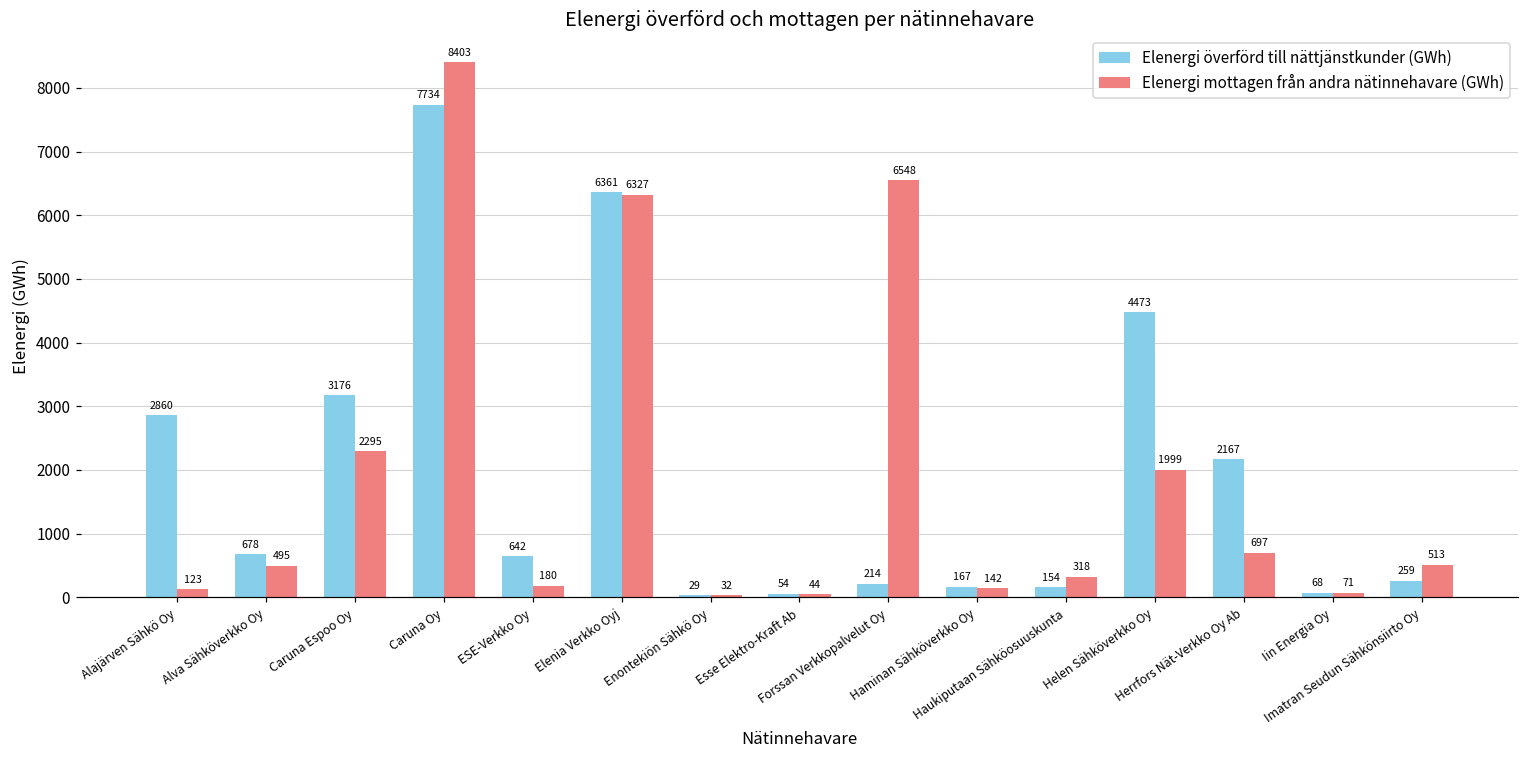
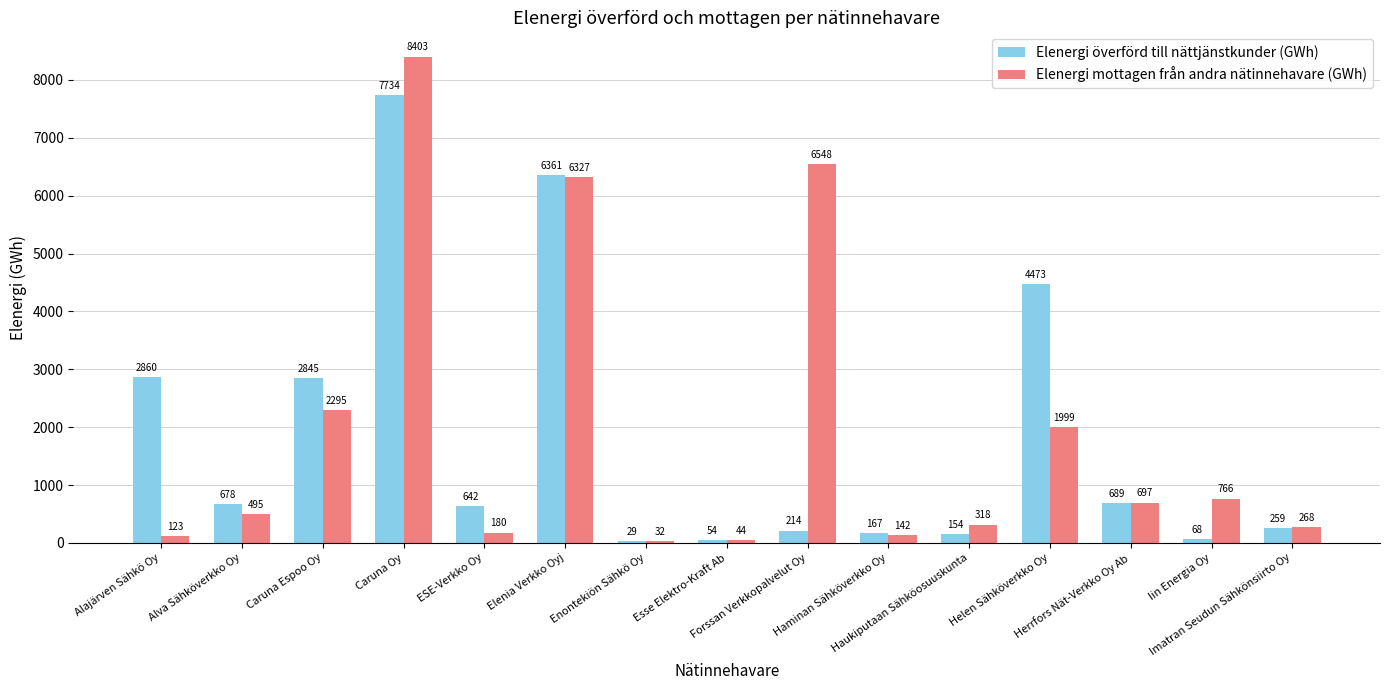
  {
    "Elenergi överförd till nättjänstkunder (GWh)": {
      "Alajärven Sähkö Oy": 2860,
      "Alva Sähköverkko Oy": 678,
-     "Caruna Espoo Oy": 3176,
+     "Caruna Espoo Oy": 2845,
      "Caruna Oy": 7734,
      "ESE-Verkko Oy": 642,
      "Elenia Verkko Oyj": 6361,
      "Enontekiön Sähkö Oy": 29,
      "Esse Elektro-Kraft Ab": 54,
      "Forssan Verkkopalvelut Oy": 214,
      "Haminan Sähköverkko Oy": 167,
      "Haukiputaan Sähköosuuskunta": 154,
      "Helen Sähköverkko Oy": 4473,
-     "Herrfors Nät-Verkko Oy Ab": 2167,
+     "Herrfors Nät-Verkko Oy Ab": 689,
      "Iin Energia Oy": 68,
      "Imatran Seudun Sähkönsiirto Oy": 259
    },
    "Elenergi mottagen från andra nätinnehavare (GWh)": {
      "Alajärven Sähkö Oy": 123,
      "Alva Sähköverkko Oy": 495,
      "Caruna Espoo Oy": 2295,
      "Caruna Oy": 8403,
      "ESE-Verkko Oy": 180,
      "Elenia Verkko Oyj": 6327,
      "Enontekiön Sähkö Oy": 32,
      "Esse Elektro-Kraft Ab": 44,
      "Forssan Verkkopalvelut Oy": 6548,
      "Haminan Sähköverkko Oy": 142,
      "Haukiputaan Sähköosuuskunta": 318,
      "Helen Sähköverkko Oy": 1999,
      "Herrfors Nät-Verkko Oy Ab": 697,
-     "Iin Energia Oy": 71,
-     "Imatran Seudun Sähkönsiirto Oy": 513
+     "Iin Energia Oy": 766,
+     "Imatran Seudun Sähkönsiirto Oy": 268
    }
  }
